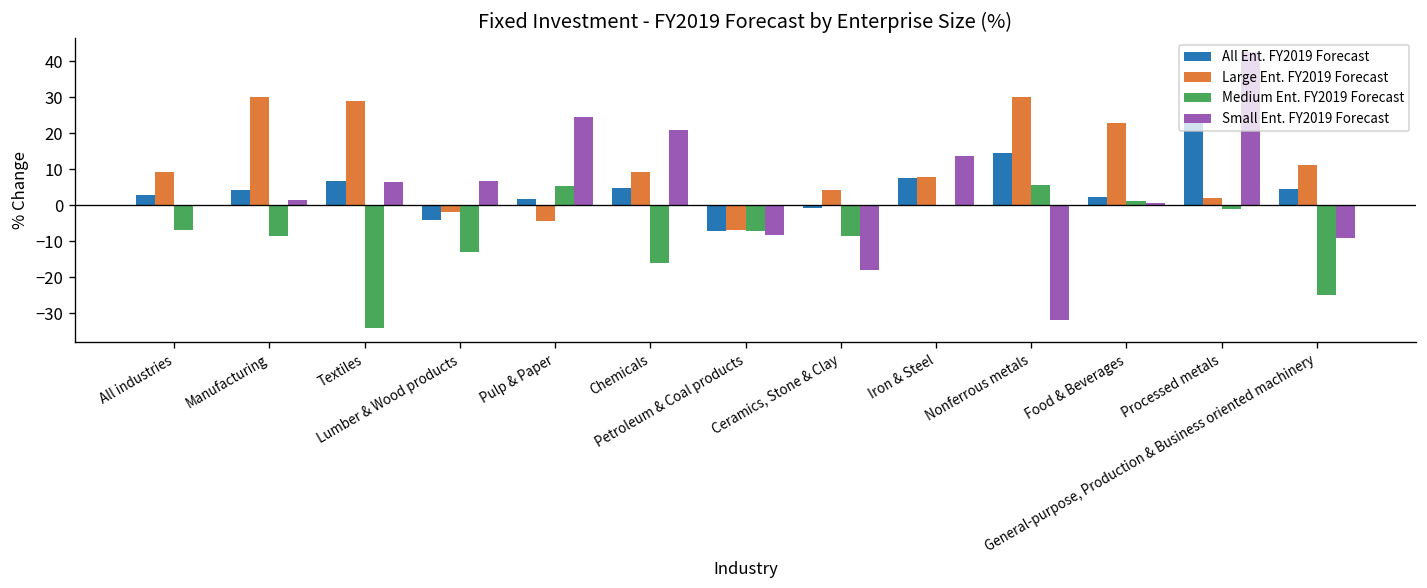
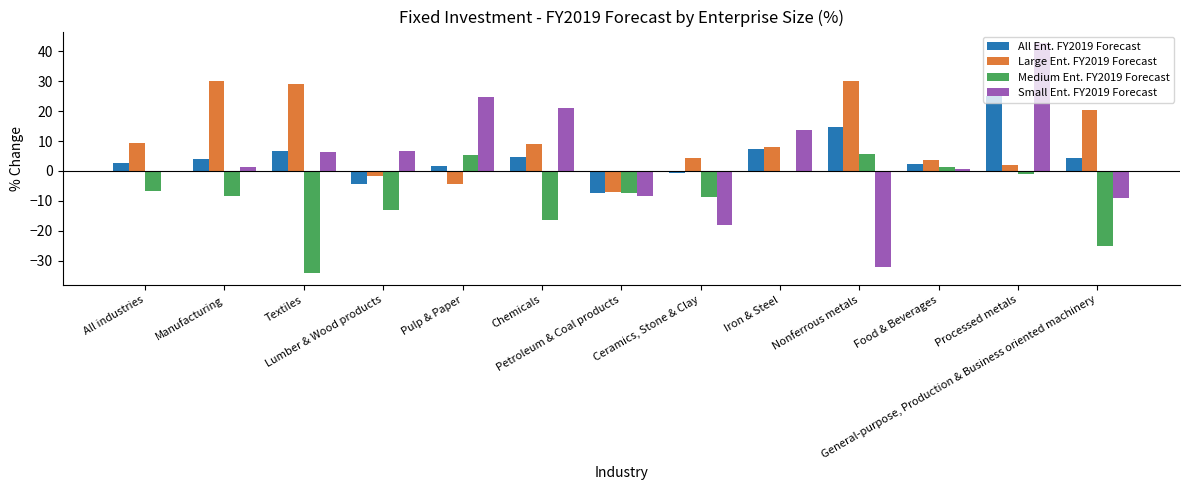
  {
    "All Ent. FY2019 Forecast": {
      "All industries": 3,
      "Manufacturing": 4,
      "Textiles": 7,
      "Lumber & Wood products": -4,
      "Pulp & Paper": 2,
      "Chemicals": 5,
      "Petroleum & Coal products": -7,
      "Iron & Steel": 8,
      "Nonferrous metals": 15,
      "Food & Beverages": 2,
      "General-purpose, Production & Business oriented machinery": 5
    },
    "Large Ent. FY2019 Forecast": {
      "All industries": 9,
      "Manufacturing": 30,
      "Textiles": 29,
      "Lumber & Wood products": -2,
      "Pulp & Paper": -4,
      "Chemicals": 9,
      "Petroleum & Coal products": -7,
      "Ceramics, Stone & Clay": 4,
      "Iron & Steel": 8,
      "Nonferrous metals": 30,
-     "Food & Beverages": 23,
+     "Food & Beverages": 4,
      "Processed metals": 2,
-     "General-purpose, Production & Business oriented machinery": 11
+     "General-purpose, Production & Business oriented machinery": 20
    },
    "Medium Ent. FY2019 Forecast": {
      "All industries": -7,
      "Manufacturing": -9,
      "Textiles": -34,
      "Lumber & Wood products": -13,
      "Pulp & Paper": 5,
      "Chemicals": -16,
      "Petroleum & Coal products": -7,
      "Ceramics, Stone & Clay": -9,
      "Nonferrous metals": 6,
      "Food & Beverages": 1,
      "Processed metals": -1,
      "General-purpose, Production & Business oriented machinery": -25
    },
    "Small Ent. FY2019 Forecast": {
      "Manufacturing": 2,
      "Textiles": 6,
      "Lumber & Wood products": 7,
      "Pulp & Paper": 25,
      "Chemicals": 21,
      "Petroleum & Coal products": -8,
      "Ceramics, Stone & Clay": -18,
      "Iron & Steel": 14,
      "Nonferrous metals": -32,
      "General-purpose, Production & Business oriented machinery": -9
    }
  }
